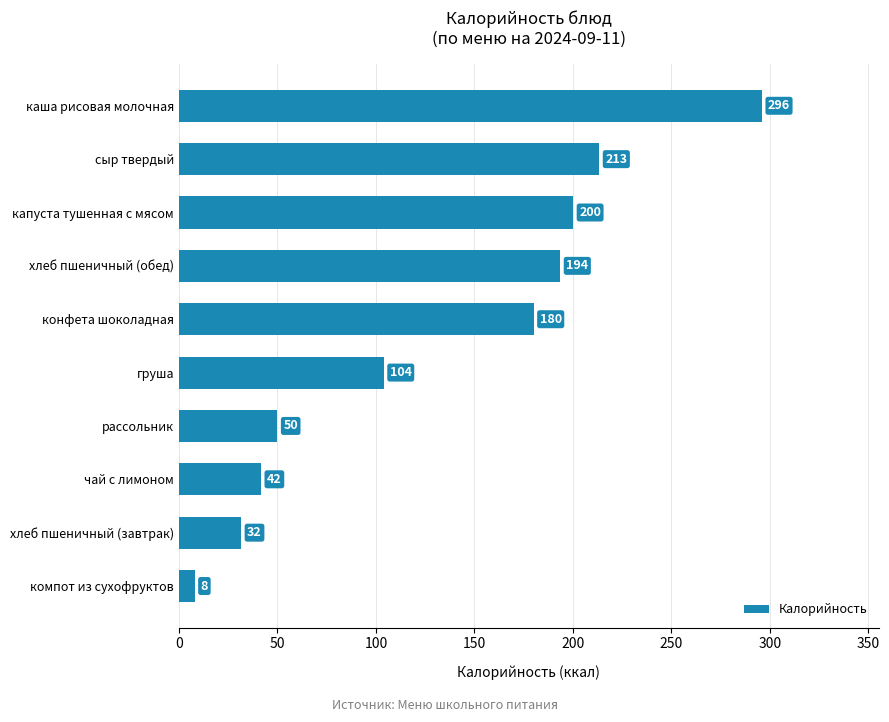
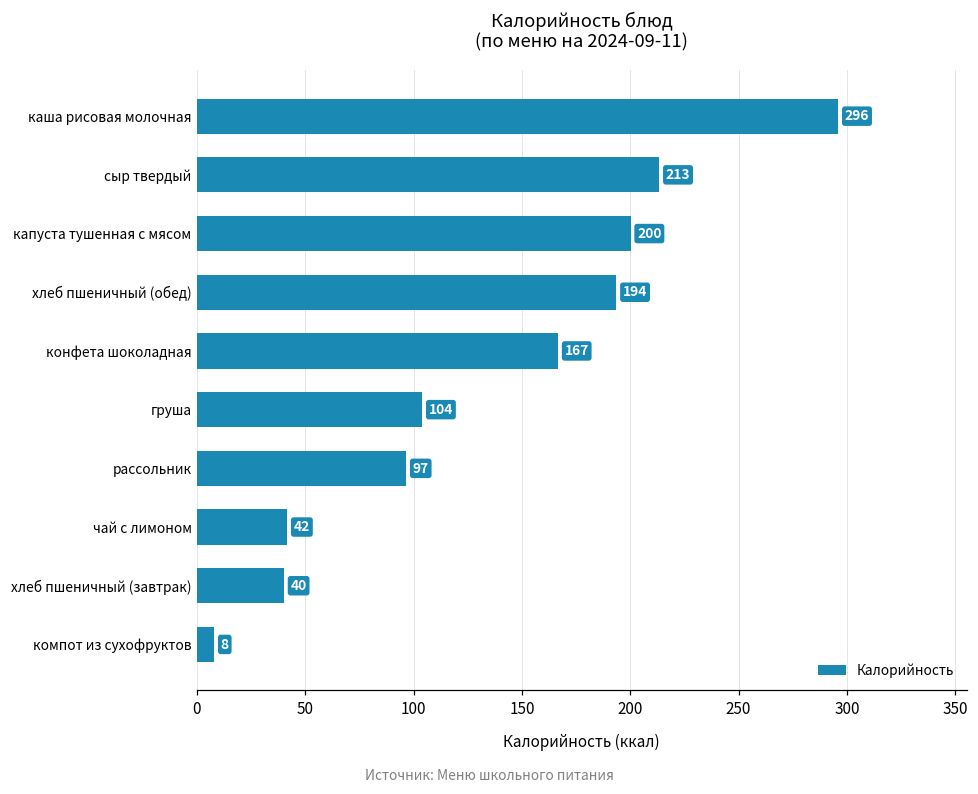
  {
-   "конфета шоколадная": 180,
-   "рассольник": 50,
-   "хлеб пшеничный (завтрак)": 32
+   "конфета шоколадная": 167,
+   "рассольник": 97,
+   "хлеб пшеничный (завтрак)": 40
  }
